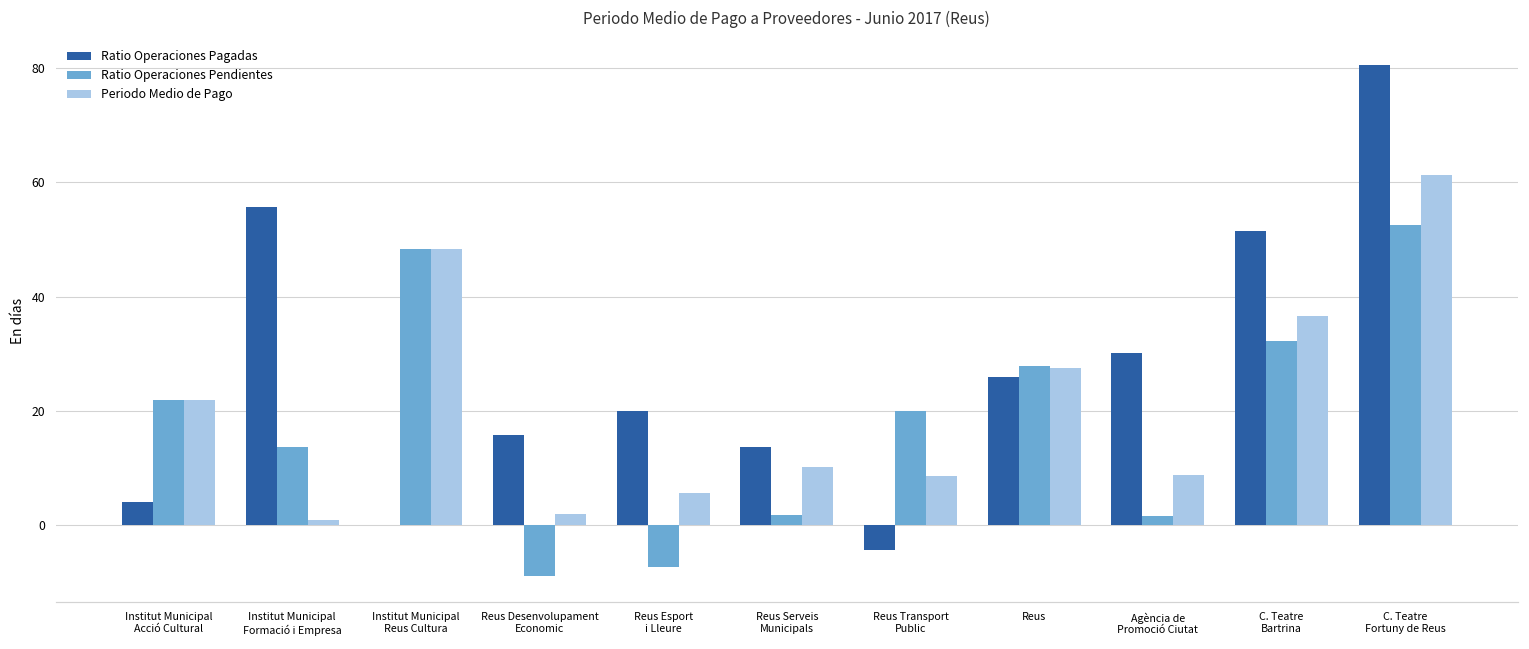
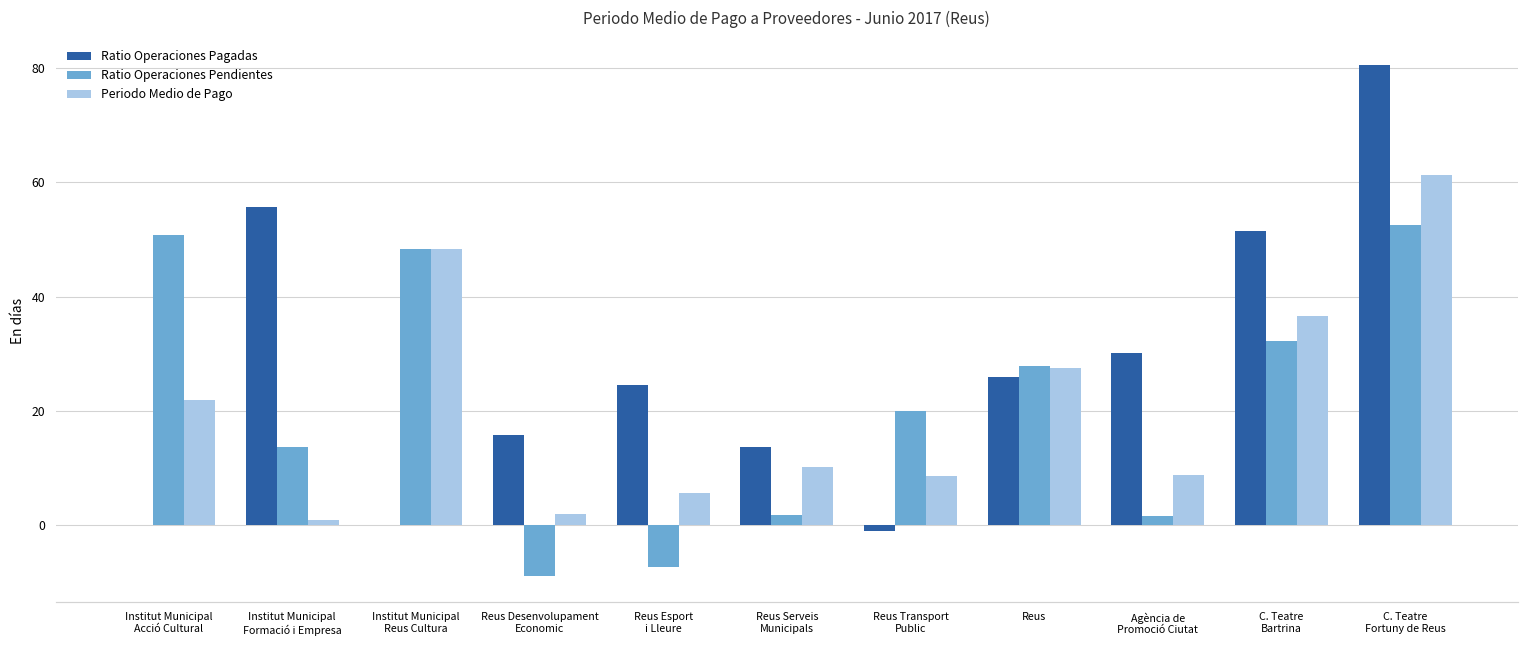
  {
    "Ratio Operaciones Pagadas": {
-     "Institut Municipal Acció Cultural": 4,
+     "Institut Municipal Acció Cultural": 0,
      "Institut Municipal Formació i Empresa": 56,
      "Institut Municipal Reus Cultura": 0,
      "Reus Desenvolupament Economic": 16,
-     "Reus Esport i Lleure": 20,
+     "Reus Esport i Lleure": 24,
      "Reus Serveis Municipals": 14,
-     "Reus Transport Public": -4,
+     "Reus Transport Public": -1,
      "Reus": 26,
      "Agència de Promoció Ciutat": 30,
      "C. Teatre Bartrina": 51,
      "C. Teatre Fortuny de Reus": 81
    },
    "Ratio Operaciones Pendientes": {
-     "Institut Municipal Acció Cultural": 22,
+     "Institut Municipal Acció Cultural": 51,
      "Institut Municipal Formació i Empresa": 14,
      "Institut Municipal Reus Cultura": 48,
      "Reus Desenvolupament Economic": -9,
      "Reus Esport i Lleure": -7,
      "Reus Serveis Municipals": 2,
      "Reus Transport Public": 20,
      "Reus": 28,
      "Agència de Promoció Ciutat": 2,
      "C. Teatre Bartrina": 32,
      "C. Teatre Fortuny de Reus": 53
    },
    "Periodo Medio de Pago": {
      "Institut Municipal Acció Cultural": 22,
      "Institut Municipal Formació i Empresa": 1,
      "Institut Municipal Reus Cultura": 48,
      "Reus Desenvolupament Economic": 2,
      "Reus Esport i Lleure": 6,
      "Reus Serveis Municipals": 10,
      "Reus Transport Public": 9,
      "Reus": 28,
      "Agència de Promoció Ciutat": 9,
      "C. Teatre Bartrina": 37,
      "C. Teatre Fortuny de Reus": 61
    }
  }
